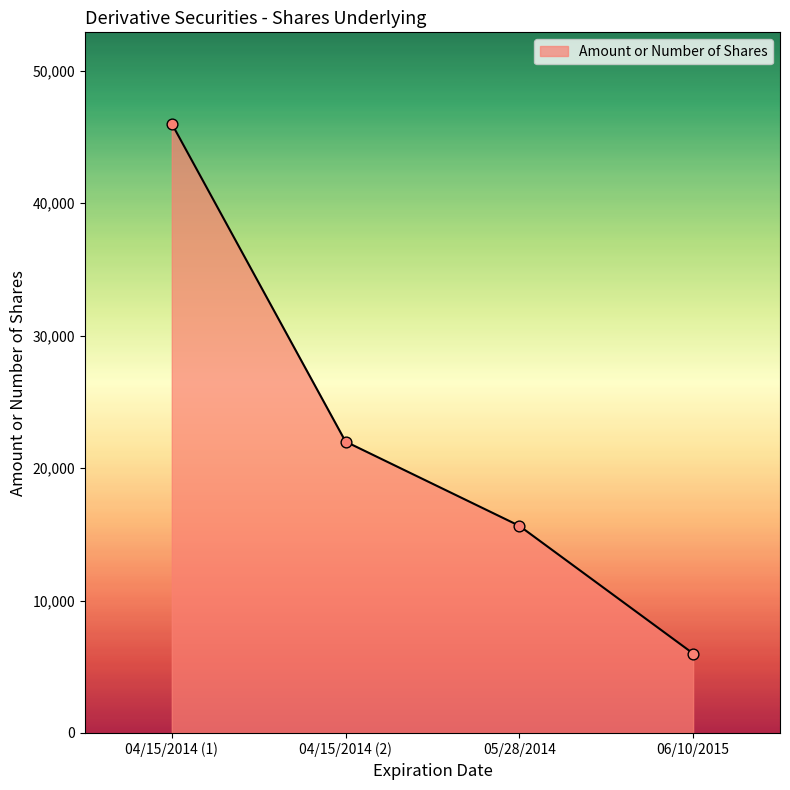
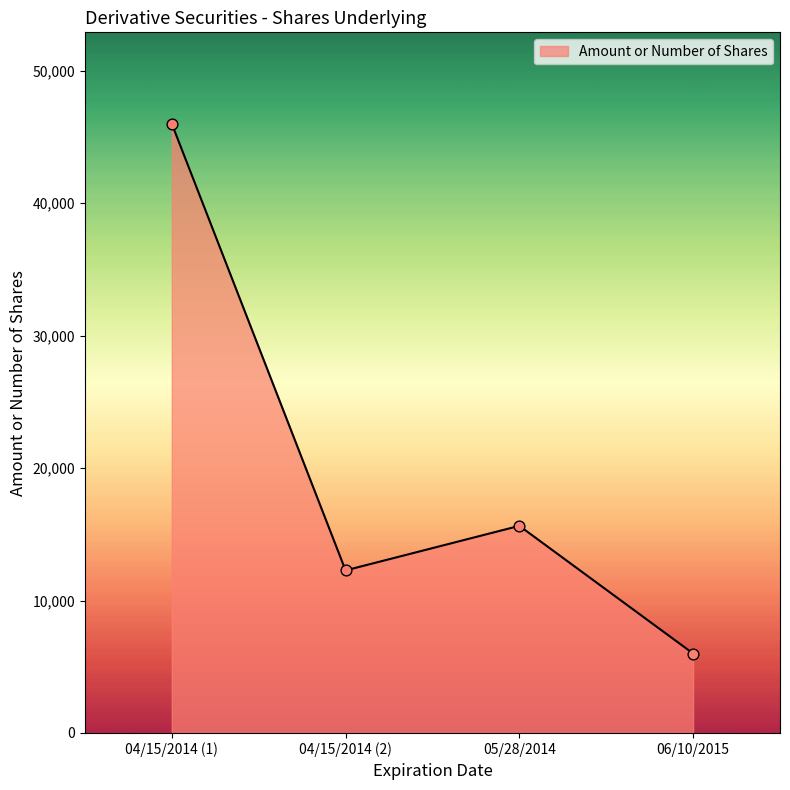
  {
    "04/15/2014 (1)": "46,000",
-   "04/15/2014 (2)": "22,000",
+   "04/15/2014 (2)": "12,300",
    "05/28/2014": "15,600",
    "06/10/2015": "6,000"
  }
